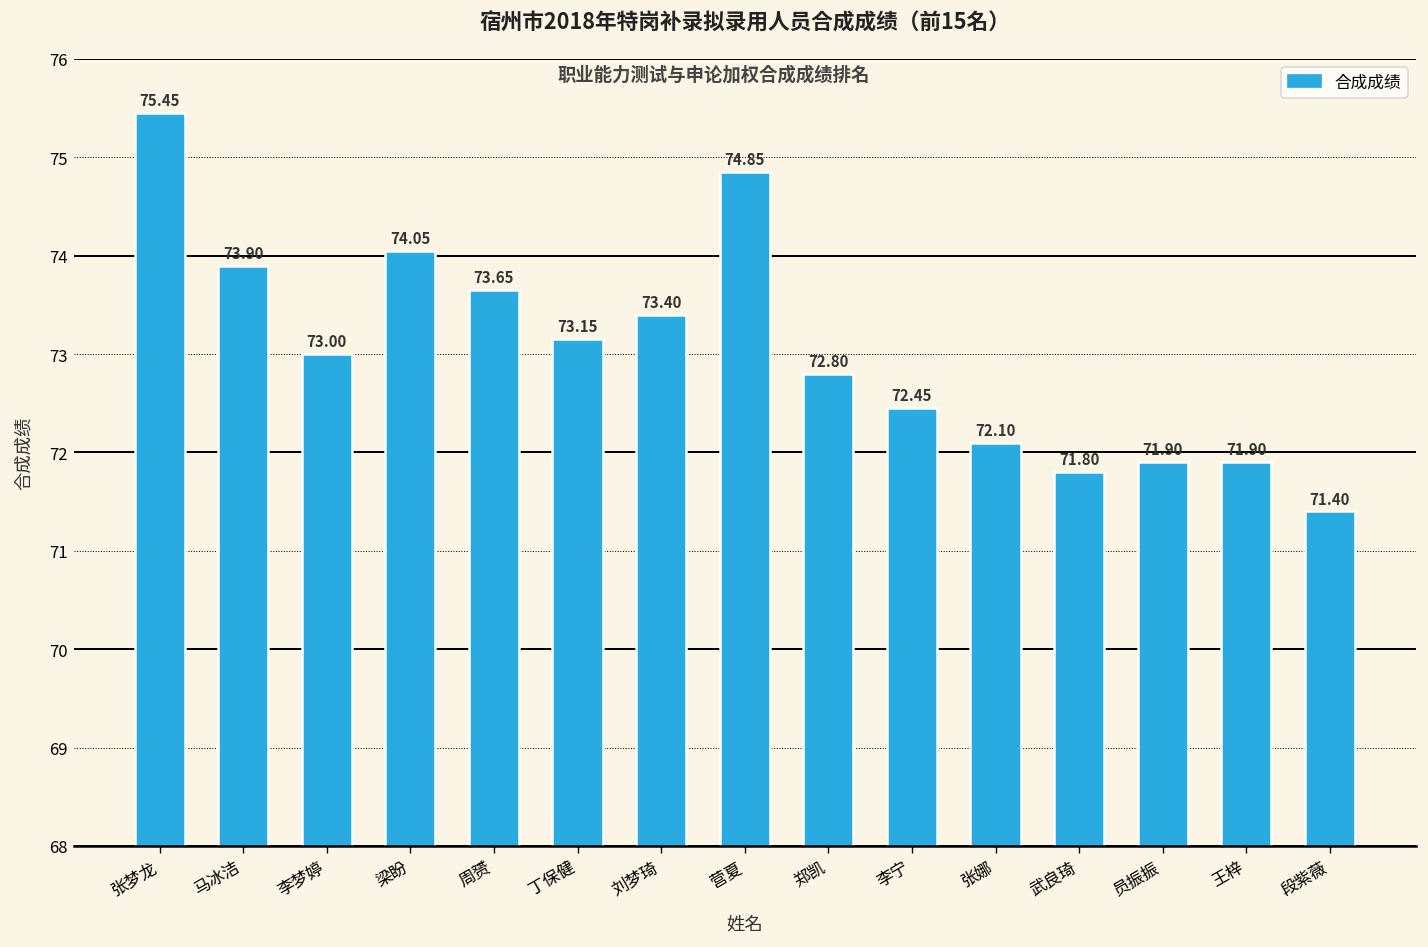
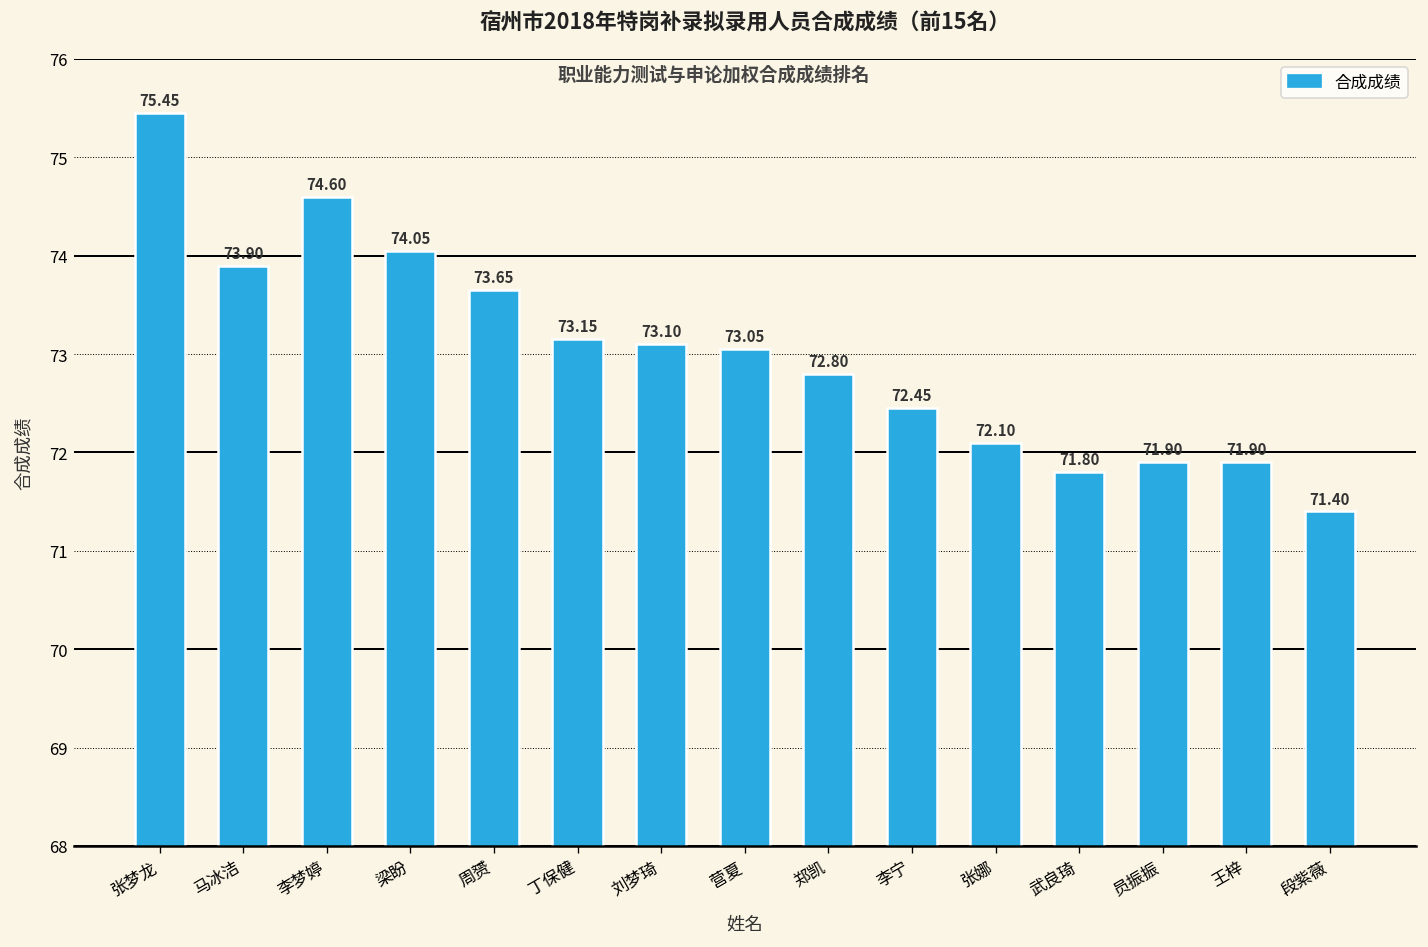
  {
    "张梦龙": 75.45,
    "马冰洁": 73.90,
-   "李梦婷": 73.00,
+   "李梦婷": 74.60,
    "梁盼": 74.05,
    "周赟": 73.65,
    "丁保健": 73.15,
-   "刘梦琦": 73.40,
-   "营夏": 74.85,
+   "刘梦琦": 73.10,
+   "营夏": 73.05,
    "郑凯": 72.80,
    "李宁": 72.45,
    "张娜": 72.10,
    "武良琦": 71.80,
    "员振振": 71.90,
    "王梓": 71.90,
    "段紫薇": 71.40
  }
